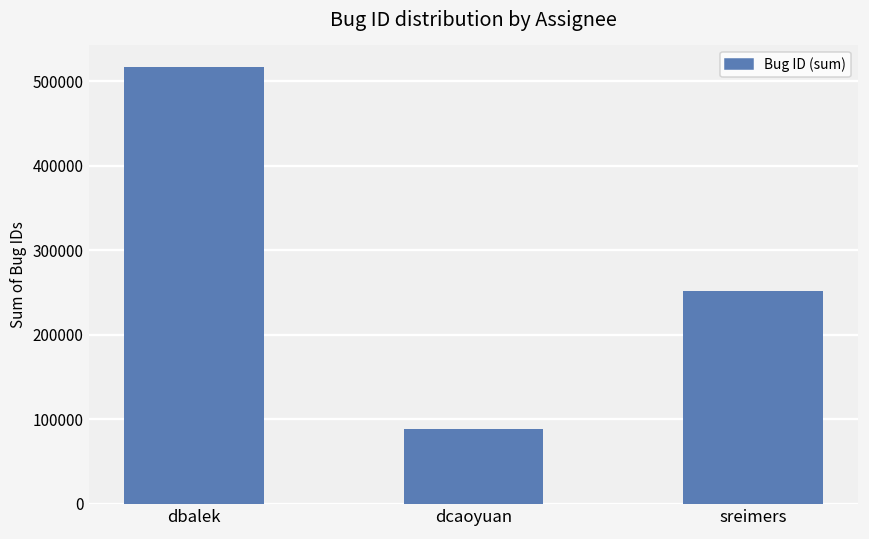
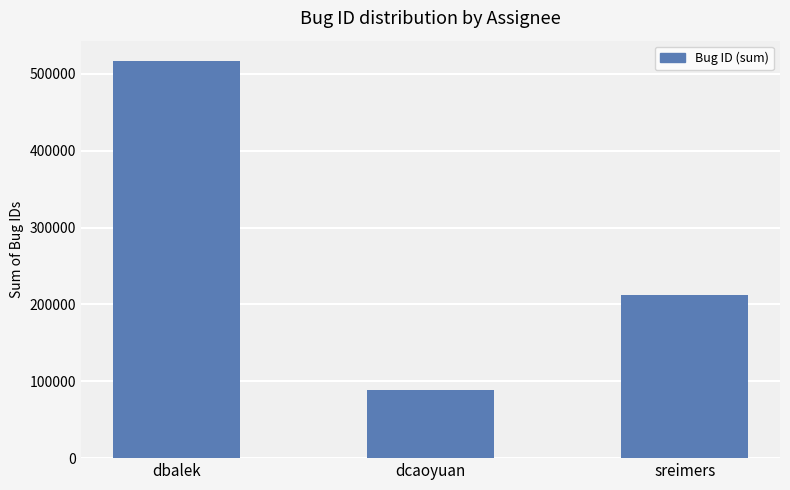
  {
    "dbalek": 520000,
    "dcaoyuan": 90000,
-   "sreimers": 250000
+   "sreimers": 210000
  }
